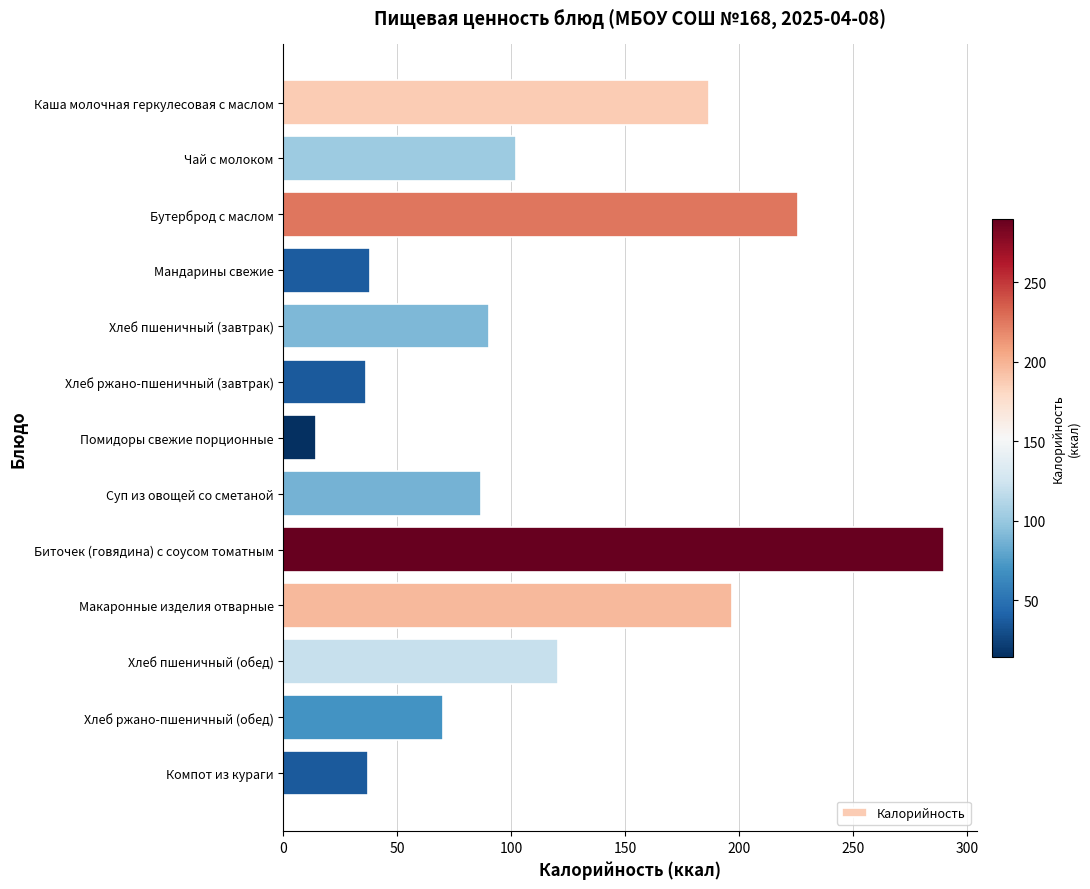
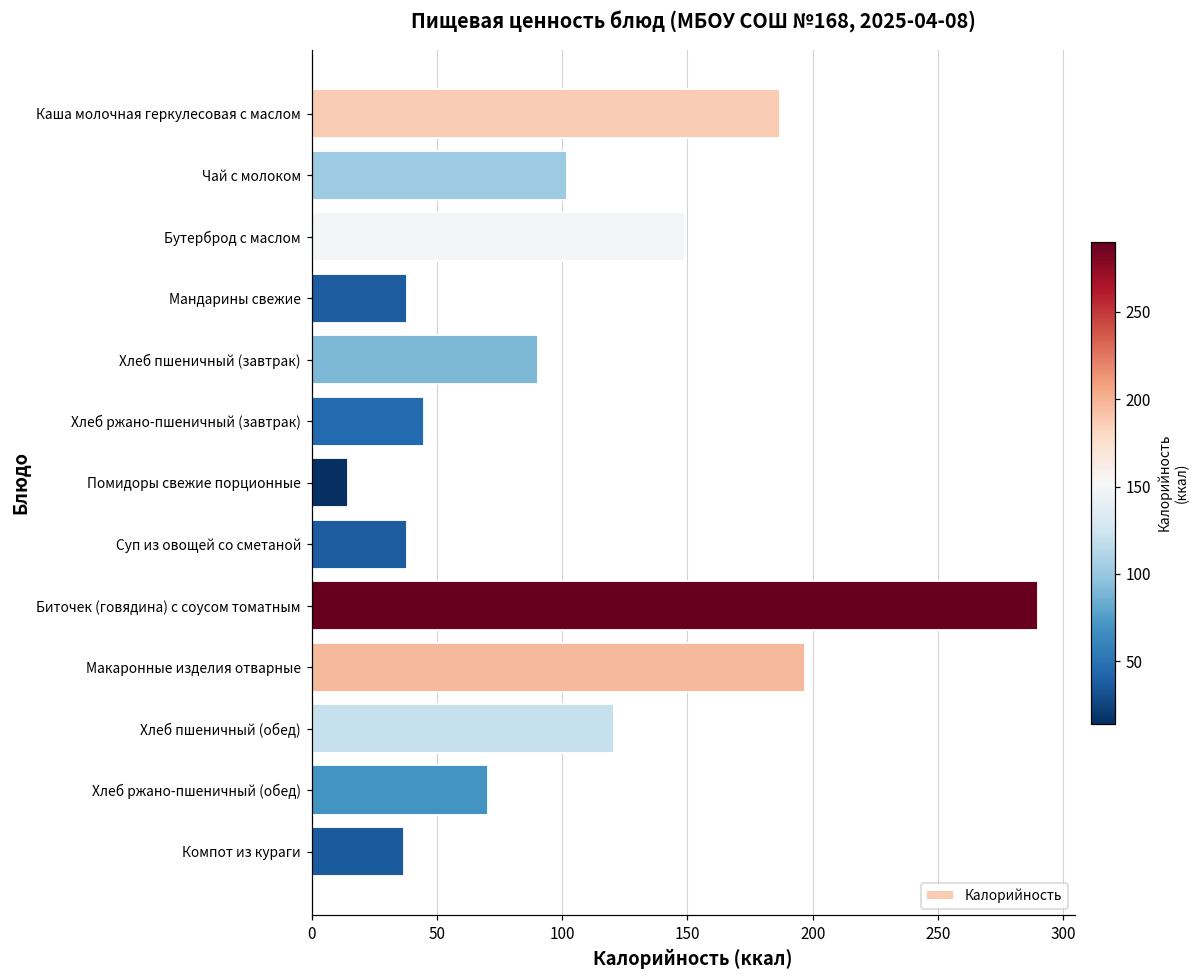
  {
    "Каша молочная геркулесовая с маслом": 187,
    "Чай с молоком": 102,
-   "Бутерброд с маслом": 226,
+   "Бутерброд с маслом": 149,
    "Мандарины свежие": 38,
    "Хлеб пшеничный (завтрак)": 90,
-   "Хлеб ржано-пшеничный (завтрак)": 36,
+   "Хлеб ржано-пшеничный (завтрак)": 45,
    "Помидоры свежие порционные": 14,
-   "Суп из овощей со сметаной": 87,
+   "Суп из овощей со сметаной": 38,
    "Биточек (говядина) с соусом томатным": 290,
    "Макаронные изделия отварные": 197,
    "Хлеб пшеничный (обед)": 121,
    "Хлеб ржано-пшеничный (обед)": 70,
    "Компот из кураги": 37
  }
